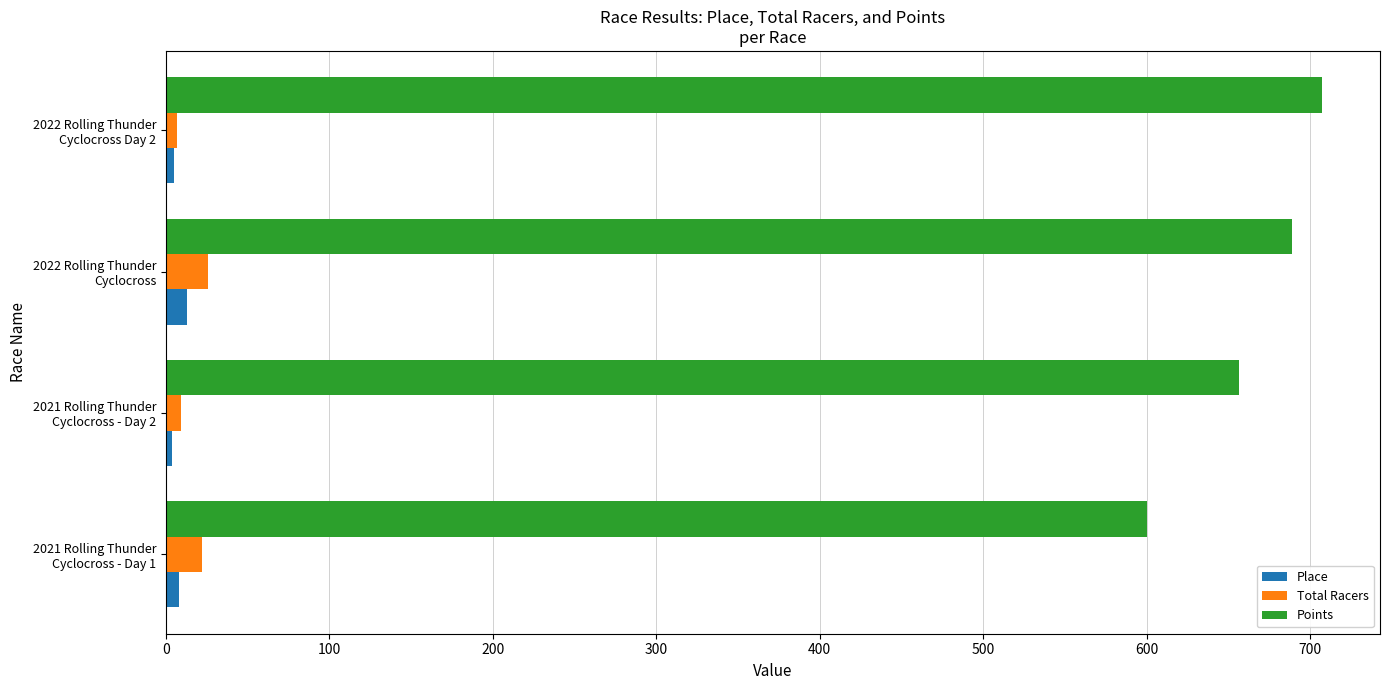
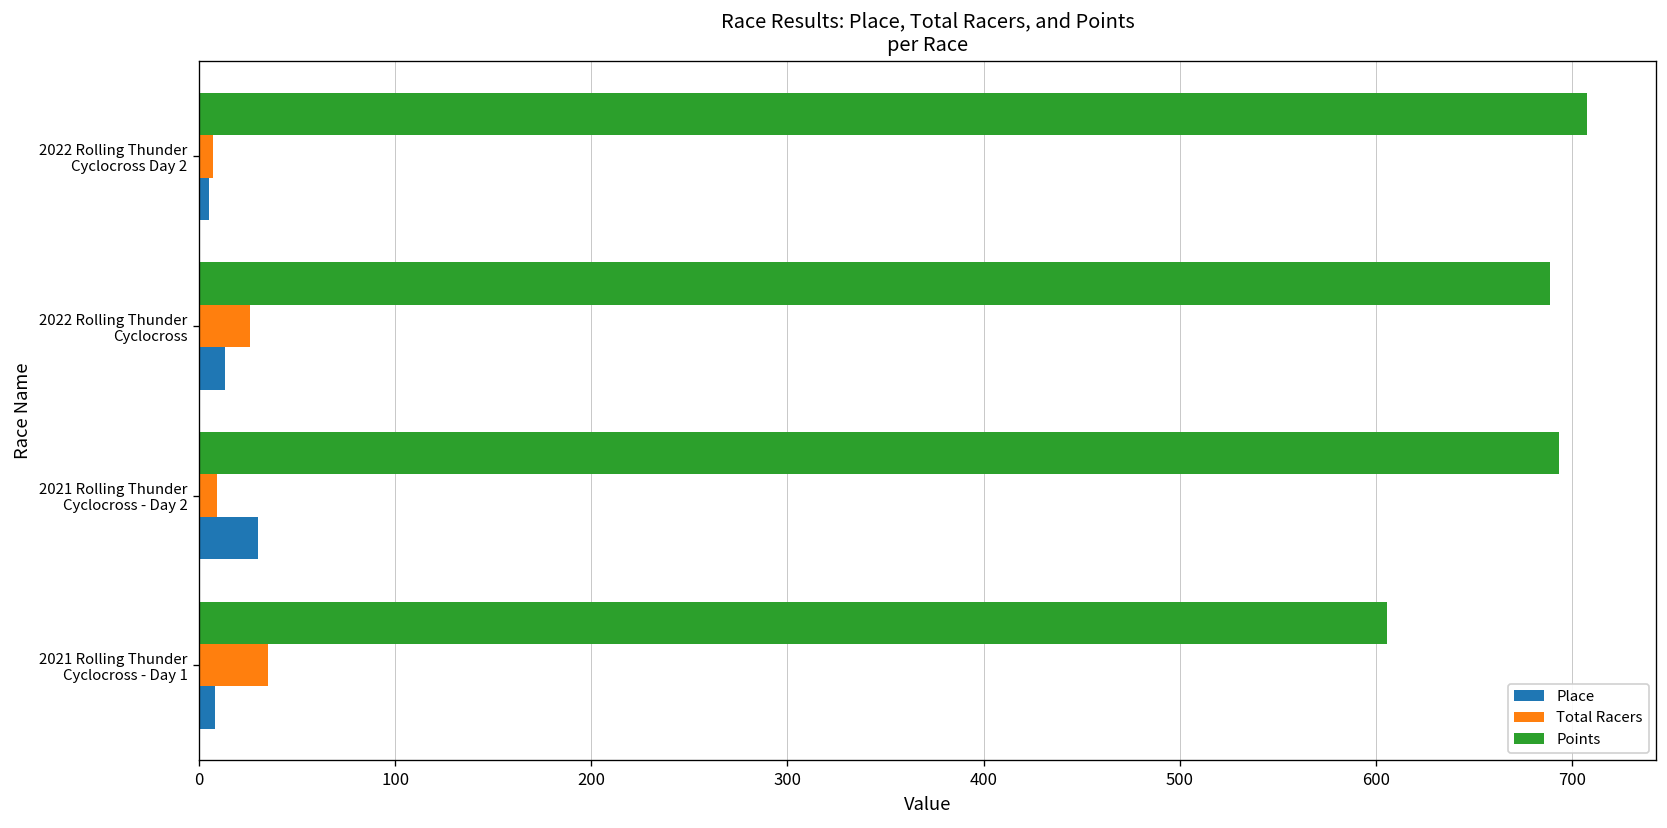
  {
    "Place": {
      "2022 Rolling Thunder Cyclocross Day 2": 5,
      "2022 Rolling Thunder Cyclocross": 13,
-     "2021 Rolling Thunder Cyclocross - Day 2": 4,
+     "2021 Rolling Thunder Cyclocross - Day 2": 30,
      "2021 Rolling Thunder Cyclocross - Day 1": 8
    },
    "Total Racers": {
      "2022 Rolling Thunder Cyclocross Day 2": 7,
      "2022 Rolling Thunder Cyclocross": 26,
      "2021 Rolling Thunder Cyclocross - Day 2": 9,
-     "2021 Rolling Thunder Cyclocross - Day 1": 22
+     "2021 Rolling Thunder Cyclocross - Day 1": 35
    },
    "Points": {
      "2022 Rolling Thunder Cyclocross Day 2": 707,
      "2022 Rolling Thunder Cyclocross": 689,
-     "2021 Rolling Thunder Cyclocross - Day 2": 657,
-     "2021 Rolling Thunder Cyclocross - Day 1": 600
+     "2021 Rolling Thunder Cyclocross - Day 2": 693,
+     "2021 Rolling Thunder Cyclocross - Day 1": 606
    }
  }
